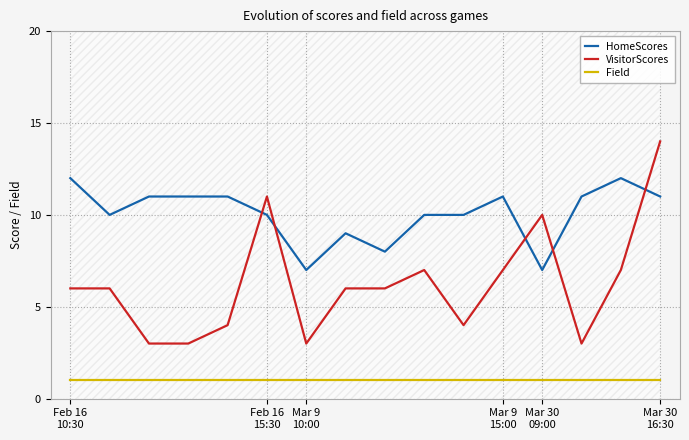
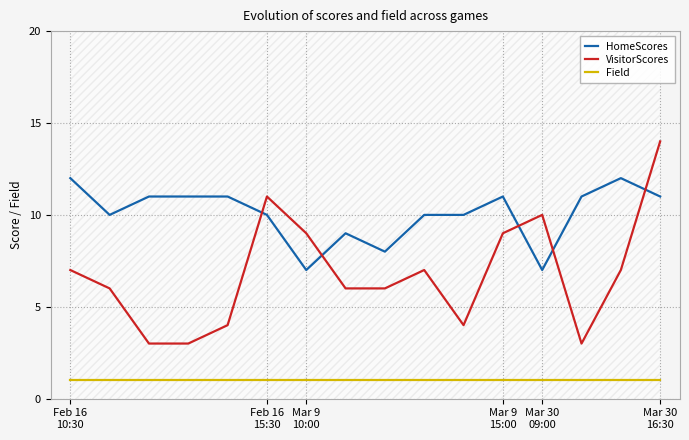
  {
    "HomeScores": {
      "Feb 16 10:30": 12,
      "Feb 16 15:30": 10,
      "Mar 9 10:00": 7,
      "Mar 9 15:00": 11,
      "Mar 30 09:00": 7,
      "Mar 30 16:30": 11
    },
    "VisitorScores": {
-     "Feb 16 10:30": 6,
+     "Feb 16 10:30": 7,
      "Feb 16 15:30": 11,
-     "Mar 9 10:00": 3,
-     "Mar 9 15:00": 7,
+     "Mar 9 10:00": 9,
+     "Mar 9 15:00": 9,
      "Mar 30 09:00": 10,
      "Mar 30 16:30": 14
    },
    "Field": {
      "Feb 16 10:30": 1,
      "Feb 16 15:30": 1,
      "Mar 9 10:00": 1,
      "Mar 9 15:00": 1,
      "Mar 30 09:00": 1,
      "Mar 30 16:30": 1
    }
  }
